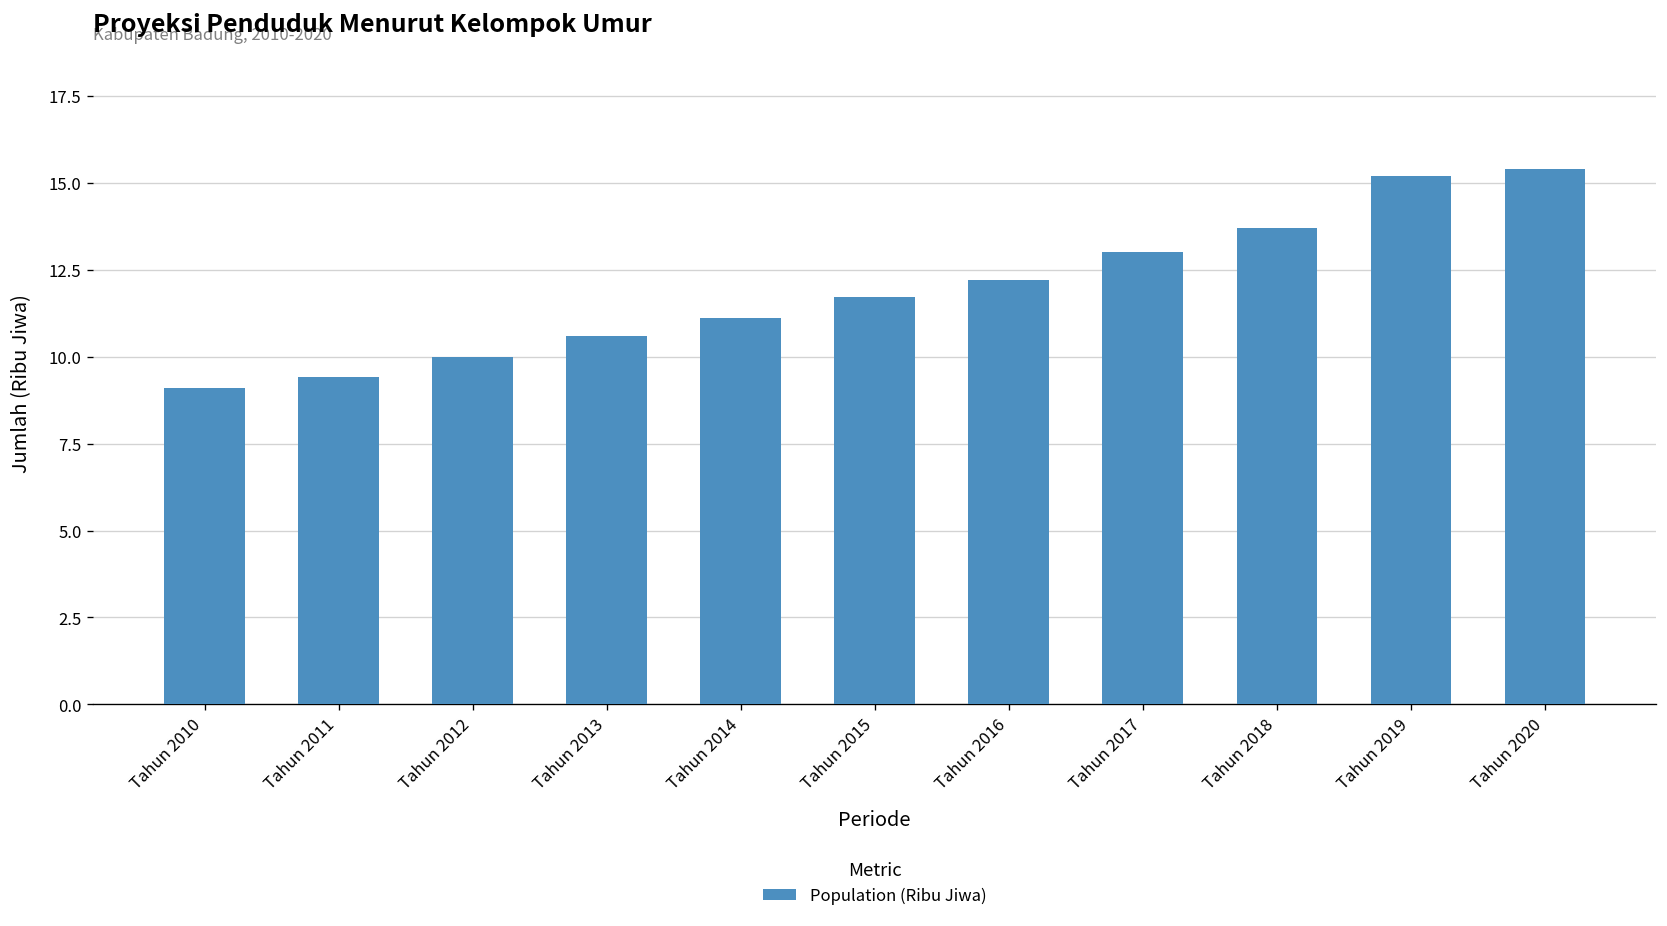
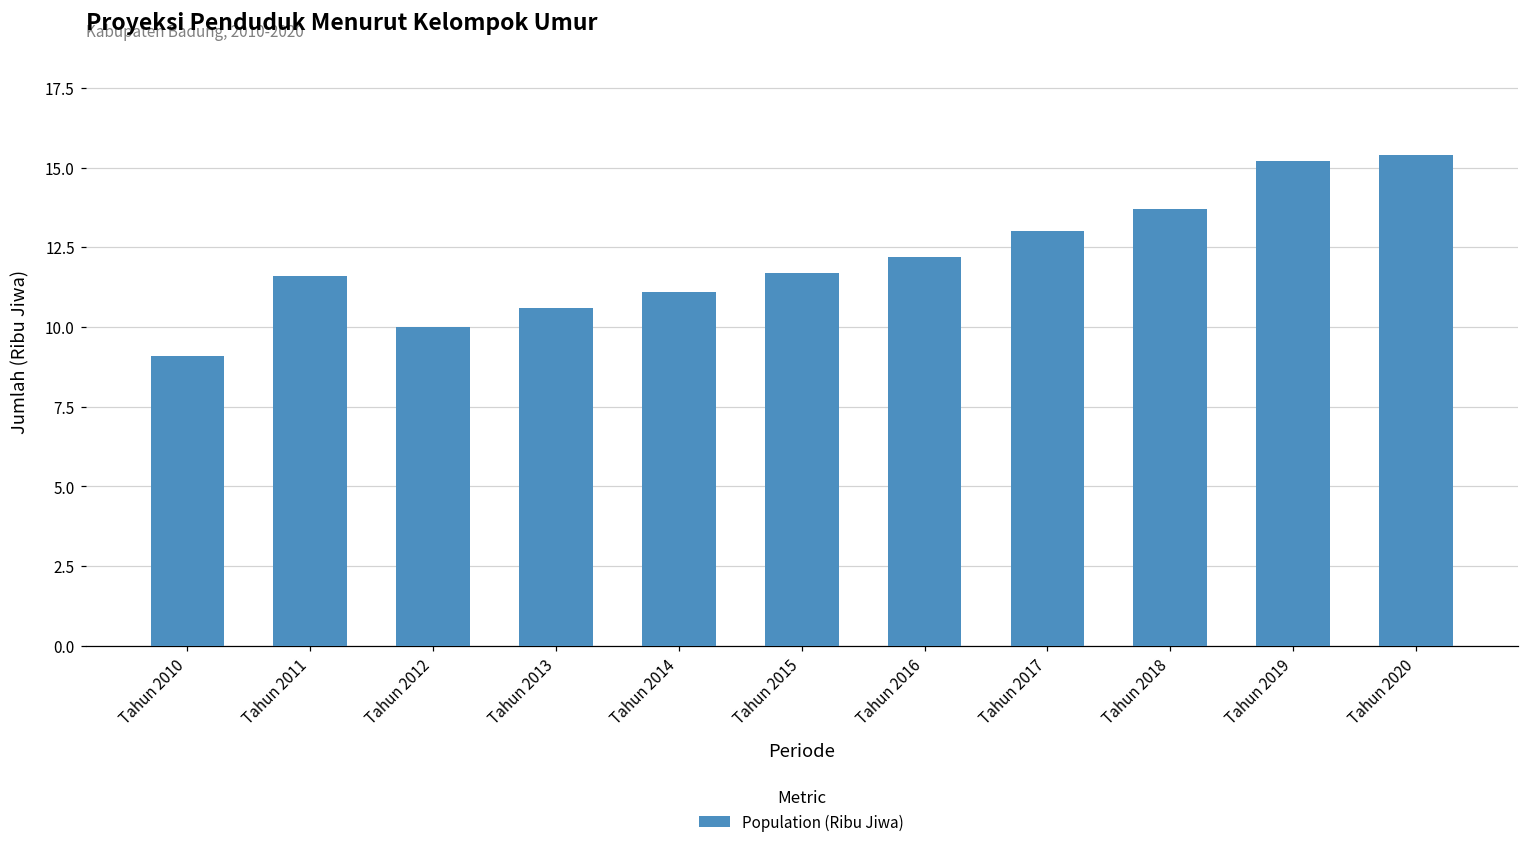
  {
    "Tahun 2010": 9.1,
-   "Tahun 2011": 9.4,
+   "Tahun 2011": 11.6,
    "Tahun 2012": 10.0,
    "Tahun 2013": 10.6,
    "Tahun 2014": 11.1,
    "Tahun 2015": 11.7,
    "Tahun 2016": 12.2,
    "Tahun 2017": 13.0,
    "Tahun 2018": 13.7,
    "Tahun 2019": 15.2,
    "Tahun 2020": 15.4
  }
